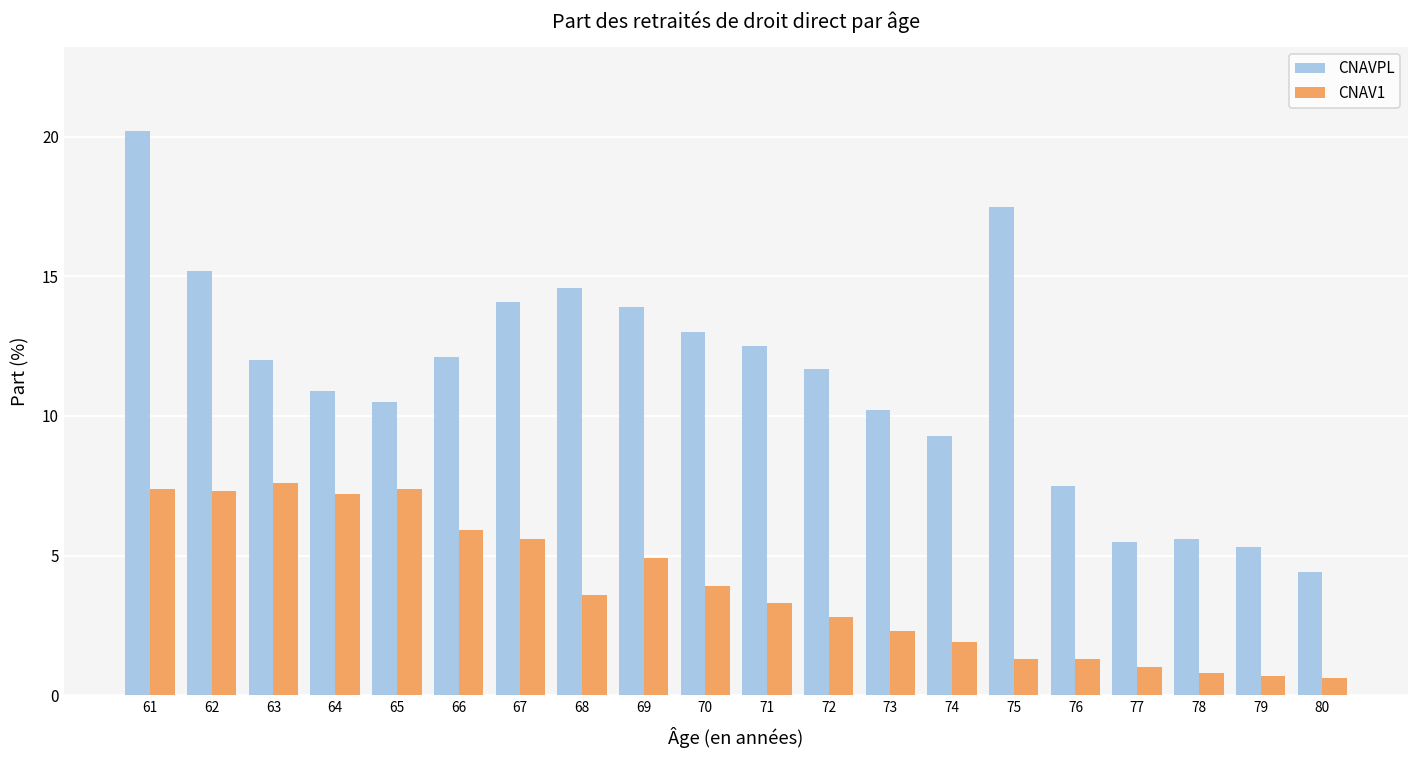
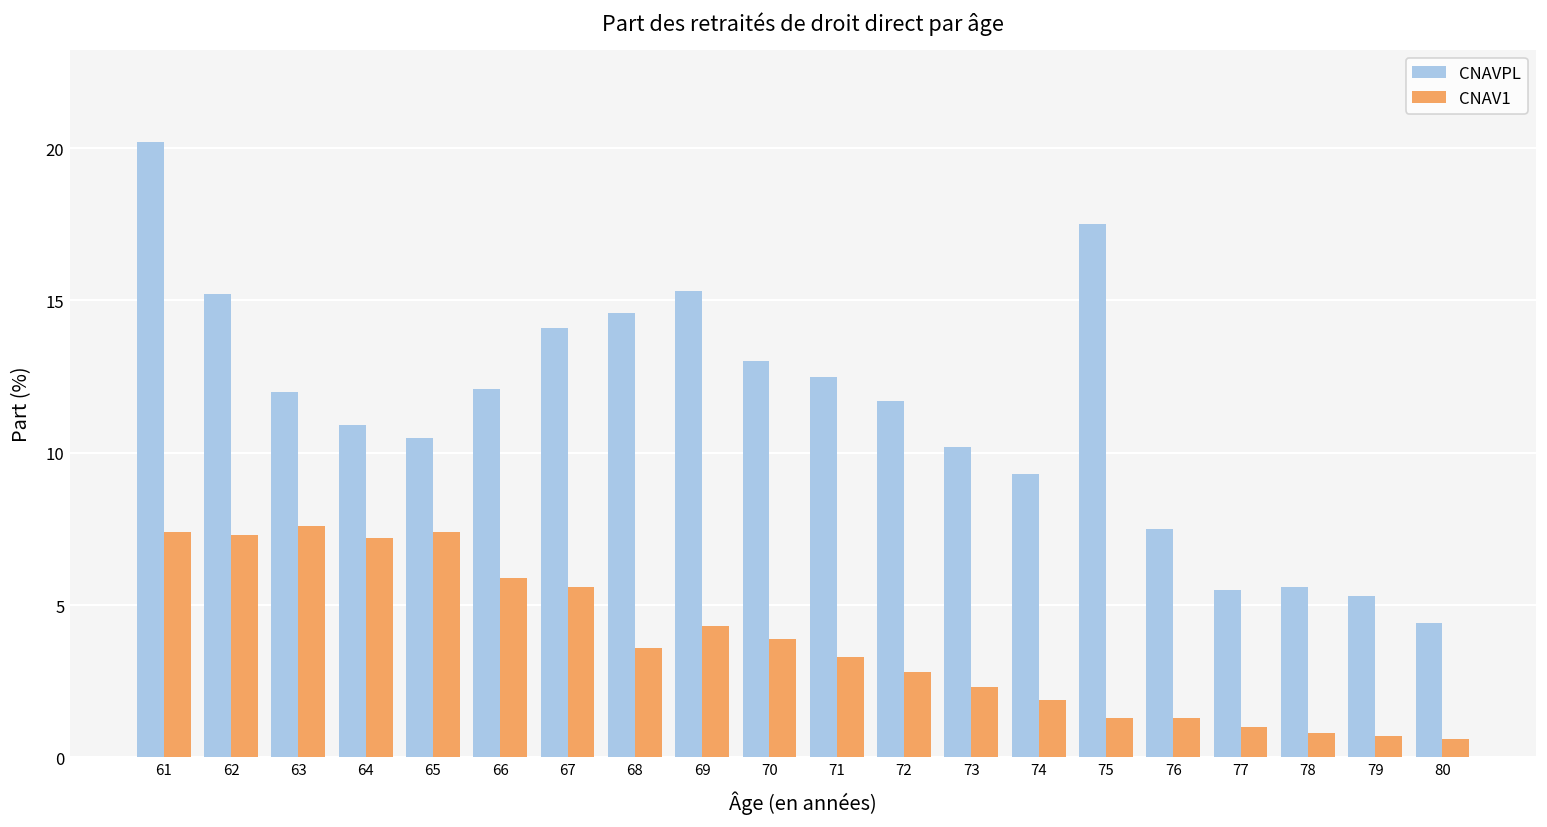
  {
    "CNAVPL": {
      "61": 20.2,
      "62": 15.2,
      "63": 12.0,
      "64": 10.9,
      "65": 10.5,
      "66": 12.1,
      "67": 14.1,
      "68": 14.6,
-     "69": 13.9,
+     "69": 15.3,
      "70": 13.0,
      "71": 12.5,
      "72": 11.7,
      "73": 10.2,
      "74": 9.3,
      "75": 17.5,
      "76": 7.5,
      "77": 5.5,
      "78": 5.6,
      "79": 5.3,
      "80": 4.4
    },
    "CNAV1": {
      "61": 7.4,
      "62": 7.3,
      "63": 7.6,
      "64": 7.2,
      "65": 7.4,
      "66": 5.9,
      "67": 5.6,
      "68": 3.6,
-     "69": 4.9,
+     "69": 4.3,
      "70": 3.9,
      "71": 3.3,
      "72": 2.8,
      "73": 2.3,
      "74": 1.9,
      "75": 1.3,
      "76": 1.3,
      "77": 1.0,
      "78": 0.8,
      "79": 0.7,
      "80": 0.6
    }
  }
